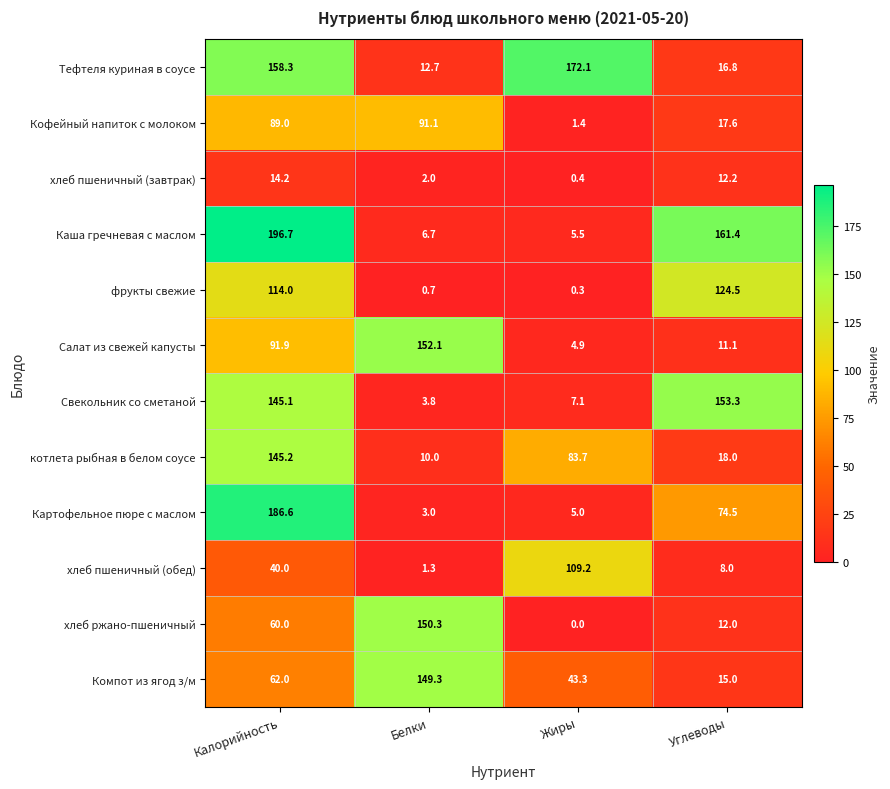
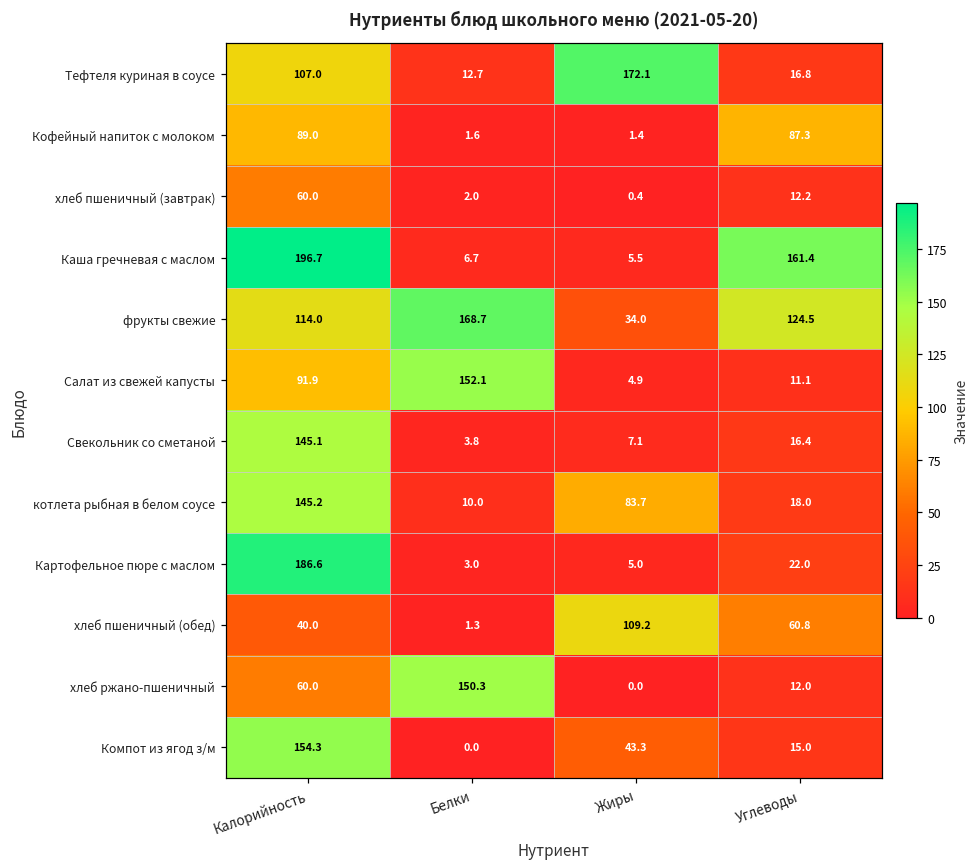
  {
    "Тефтеля куриная в соусе": {
-     "Калорийность": 158.3,
+     "Калорийность": 107.0,
      "Белки": 12.7,
      "Жиры": 172.1,
      "Углеводы": 16.8
    },
    "Кофейный напиток с молоком": {
      "Калорийность": 89.0,
-     "Белки": 91.1,
+     "Белки": 1.6,
      "Жиры": 1.4,
-     "Углеводы": 17.6
+     "Углеводы": 87.3
    },
    "хлеб пшеничный (завтрак)": {
-     "Калорийность": 14.2,
+     "Калорийность": 60.0,
      "Белки": 2.0,
      "Жиры": 0.4,
      "Углеводы": 12.2
    },
    "Каша гречневая с маслом": {
      "Калорийность": 196.7,
      "Белки": 6.7,
      "Жиры": 5.5,
      "Углеводы": 161.4
    },
    "фрукты свежие": {
      "Калорийность": 114.0,
-     "Белки": 0.7,
-     "Жиры": 0.3,
+     "Белки": 168.7,
+     "Жиры": 34.0,
      "Углеводы": 124.5
    },
    "Салат из свежей капусты": {
      "Калорийность": 91.9,
      "Белки": 152.1,
      "Жиры": 4.9,
      "Углеводы": 11.1
    },
    "Свекольник со сметаной": {
      "Калорийность": 145.1,
      "Белки": 3.8,
      "Жиры": 7.1,
-     "Углеводы": 153.3
+     "Углеводы": 16.4
    },
    "котлета рыбная в белом соусе": {
      "Калорийность": 145.2,
      "Белки": 10.0,
      "Жиры": 83.7,
      "Углеводы": 18.0
    },
    "Картофельное пюре с маслом": {
      "Калорийность": 186.6,
      "Белки": 3.0,
      "Жиры": 5.0,
-     "Углеводы": 74.5
+     "Углеводы": 22.0
    },
    "хлеб пшеничный (обед)": {
      "Калорийность": 40.0,
      "Белки": 1.3,
      "Жиры": 109.2,
-     "Углеводы": 8.0
+     "Углеводы": 60.8
    },
    "хлеб ржано-пшеничный": {
      "Калорийность": 60.0,
      "Белки": 150.3,
      "Жиры": 0.0,
      "Углеводы": 12.0
    },
    "Компот из ягод з/м": {
-     "Калорийность": 62.0,
-     "Белки": 149.3,
+     "Калорийность": 154.3,
+     "Белки": 0.0,
      "Жиры": 43.3,
      "Углеводы": 15.0
    }
  }
